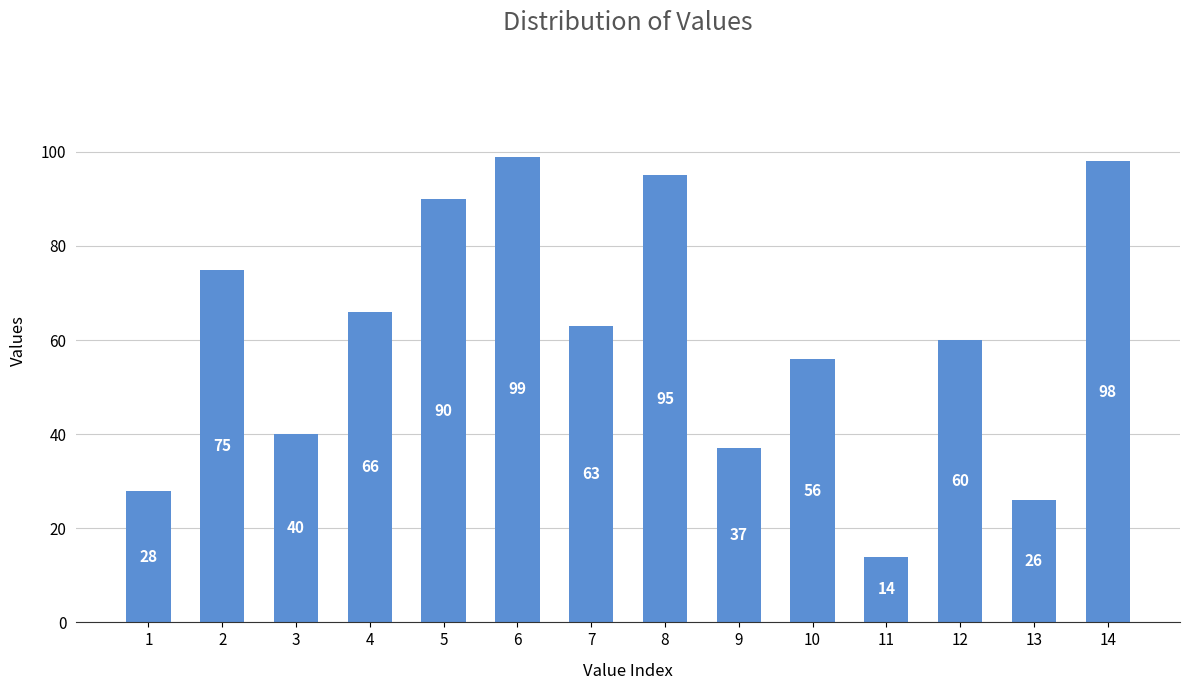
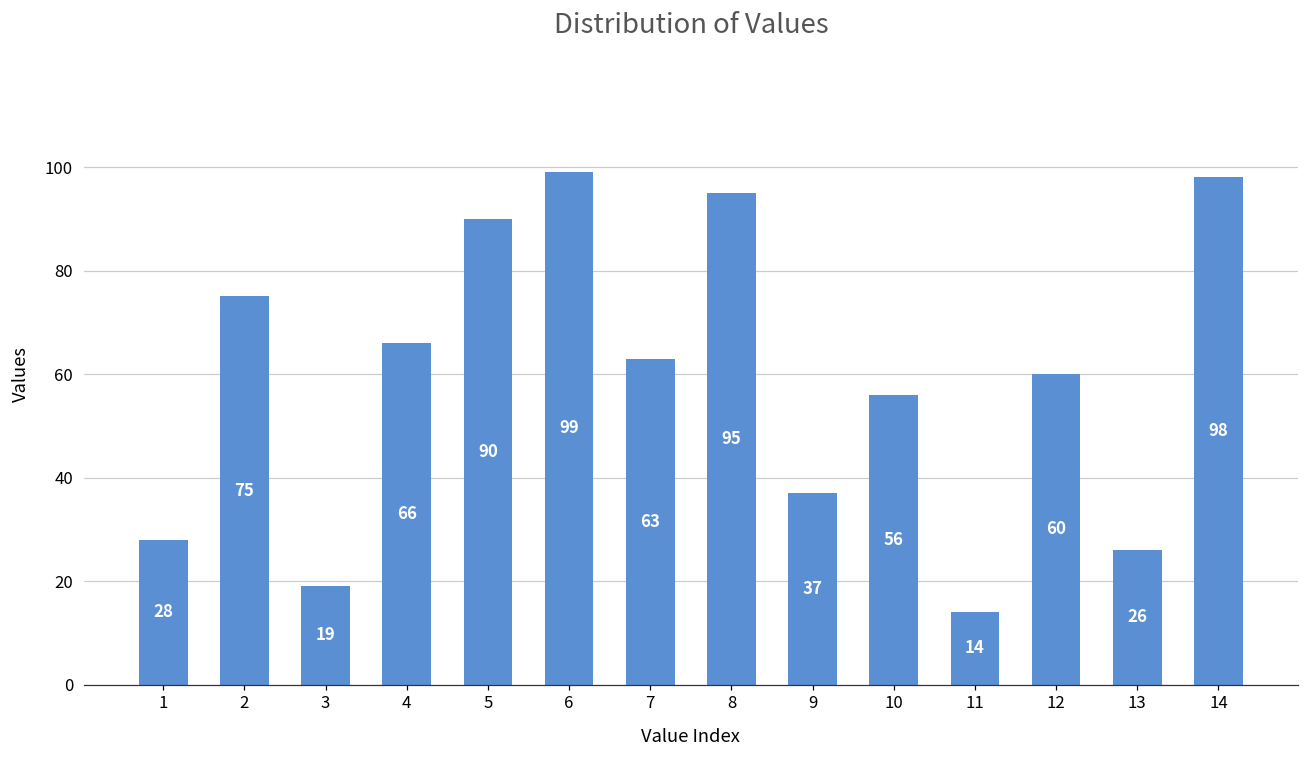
  {
    "1": 28,
    "2": 75,
-   "3": 40,
+   "3": 19,
    "4": 66,
    "5": 90,
    "6": 99,
    "7": 63,
    "8": 95,
    "9": 37,
    "10": 56,
    "11": 14,
    "12": 60,
    "13": 26,
    "14": 98
  }
